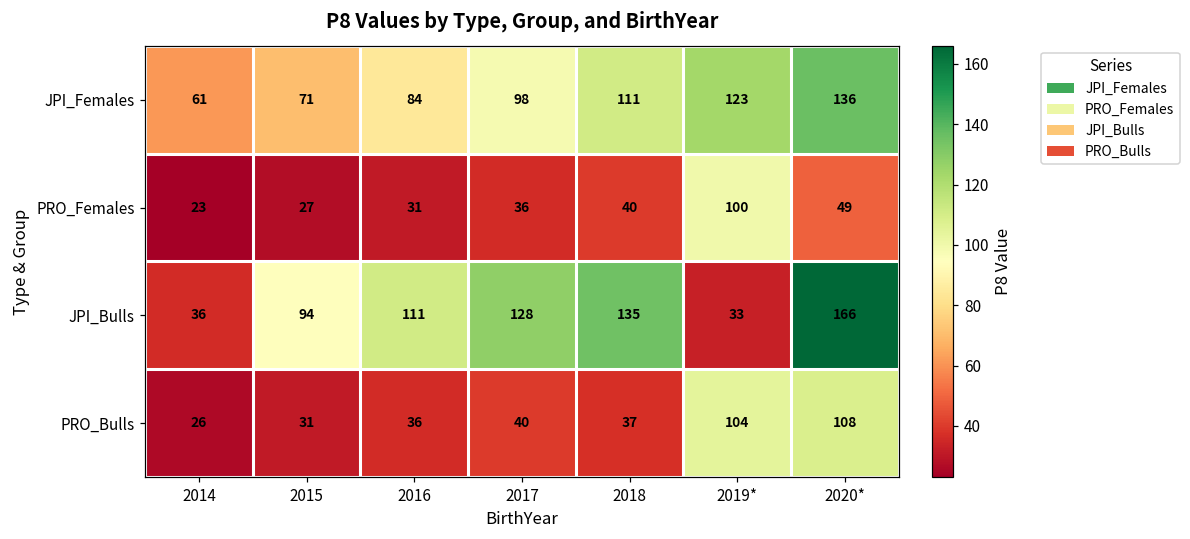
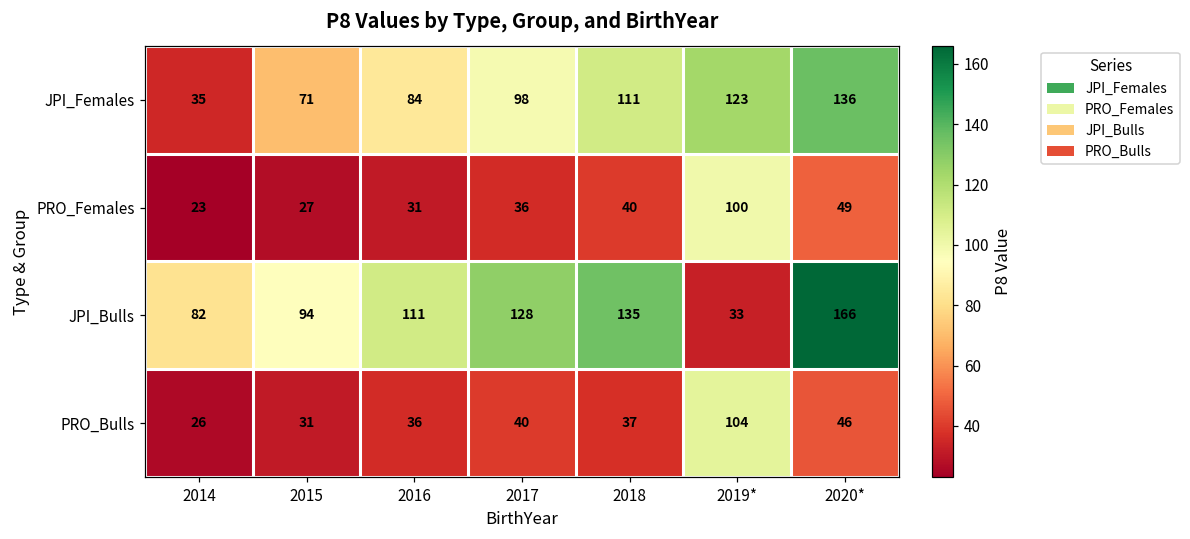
  {
    "JPI_Females": {
-     "2014": 61,
+     "2014": 35,
      "2015": 71,
      "2016": 84,
      "2017": 98,
      "2018": 111,
      "2019*": 123,
      "2020*": 136
    },
    "PRO_Females": {
      "2014": 23,
      "2015": 27,
      "2016": 31,
      "2017": 36,
      "2018": 40,
      "2019*": 100,
      "2020*": 49
    },
    "JPI_Bulls": {
-     "2014": 36,
+     "2014": 82,
      "2015": 94,
      "2016": 111,
      "2017": 128,
      "2018": 135,
      "2019*": 33,
      "2020*": 166
    },
    "PRO_Bulls": {
      "2014": 26,
      "2015": 31,
      "2016": 36,
      "2017": 40,
      "2018": 37,
      "2019*": 104,
-     "2020*": 108
+     "2020*": 46
    }
  }
